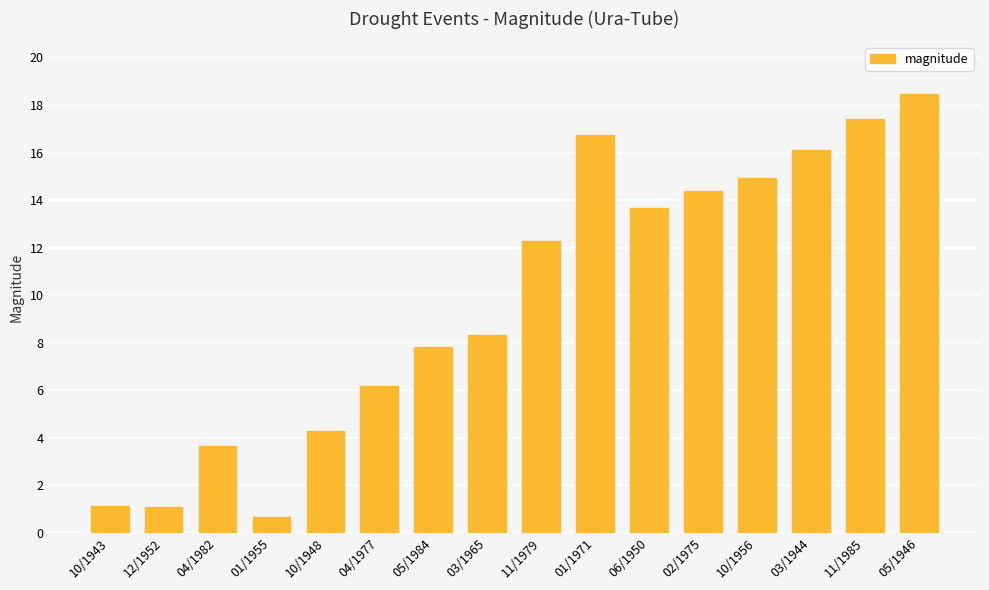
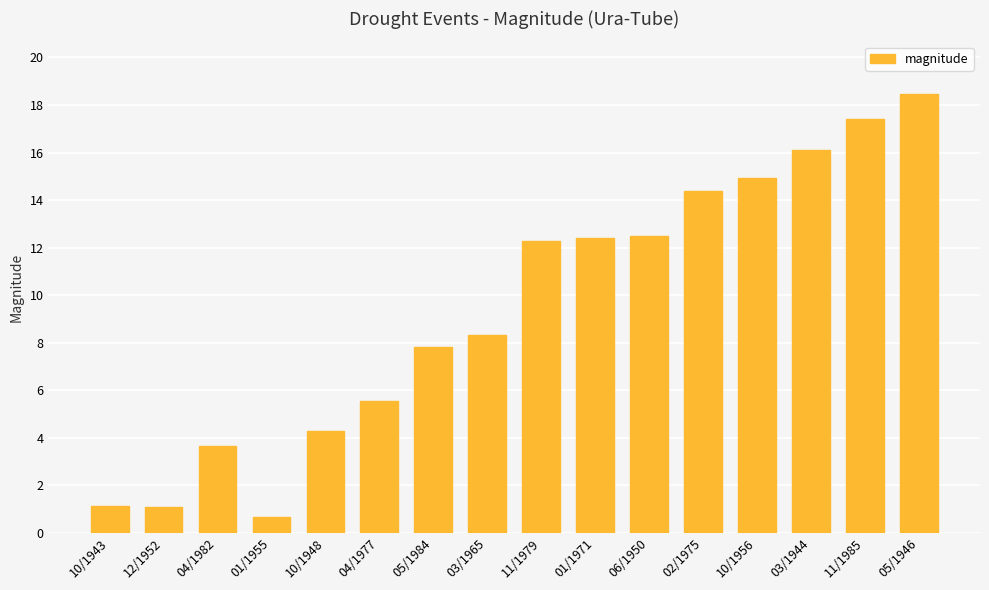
  {
    "10/1943": 1.2,
    "12/1952": 1.1,
    "04/1982": 3.7,
    "01/1955": 0.7,
    "10/1948": 4.3,
-   "04/1977": 6.2,
+   "04/1977": 5.6,
    "05/1984": 7.8,
    "03/1965": 8.3,
    "11/1979": 12.3,
-   "01/1971": 16.7,
-   "06/1950": 13.7,
+   "01/1971": 12.4,
+   "06/1950": 12.5,
    "02/1975": 14.4,
    "10/1956": 14.9,
    "03/1944": 16.1,
    "11/1985": 17.4,
    "05/1946": 18.5
  }
